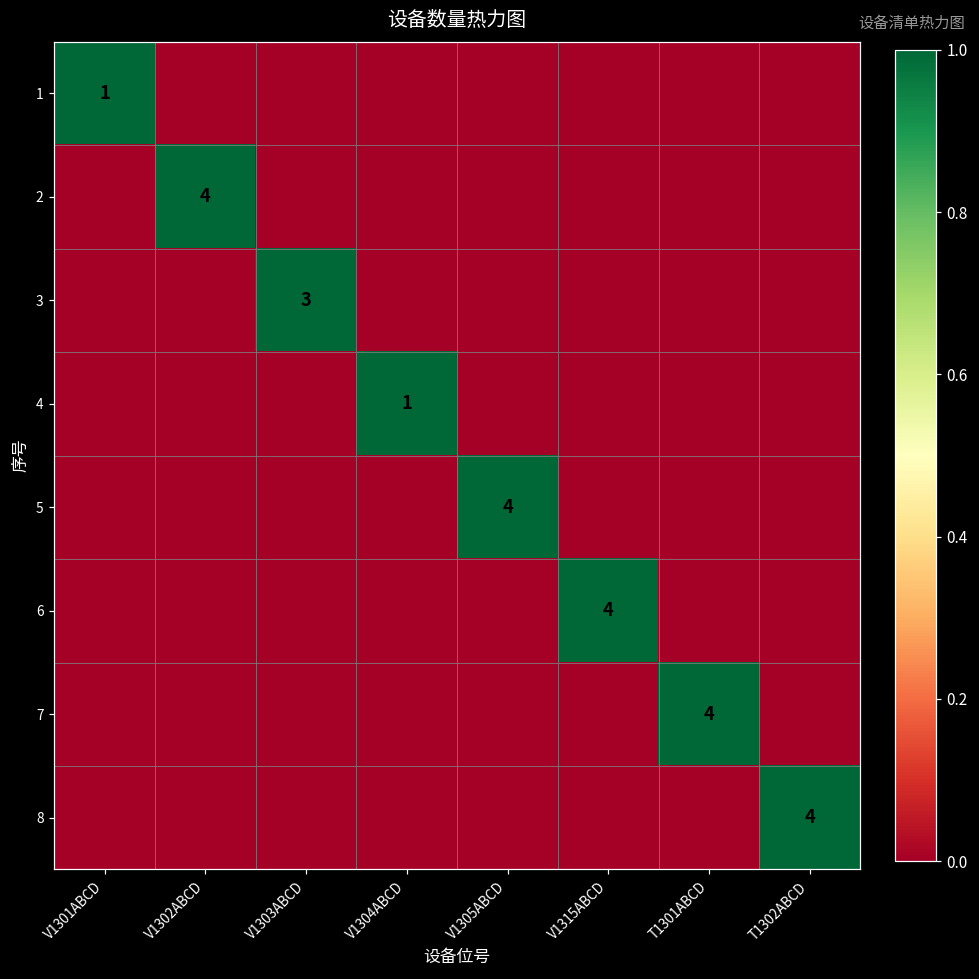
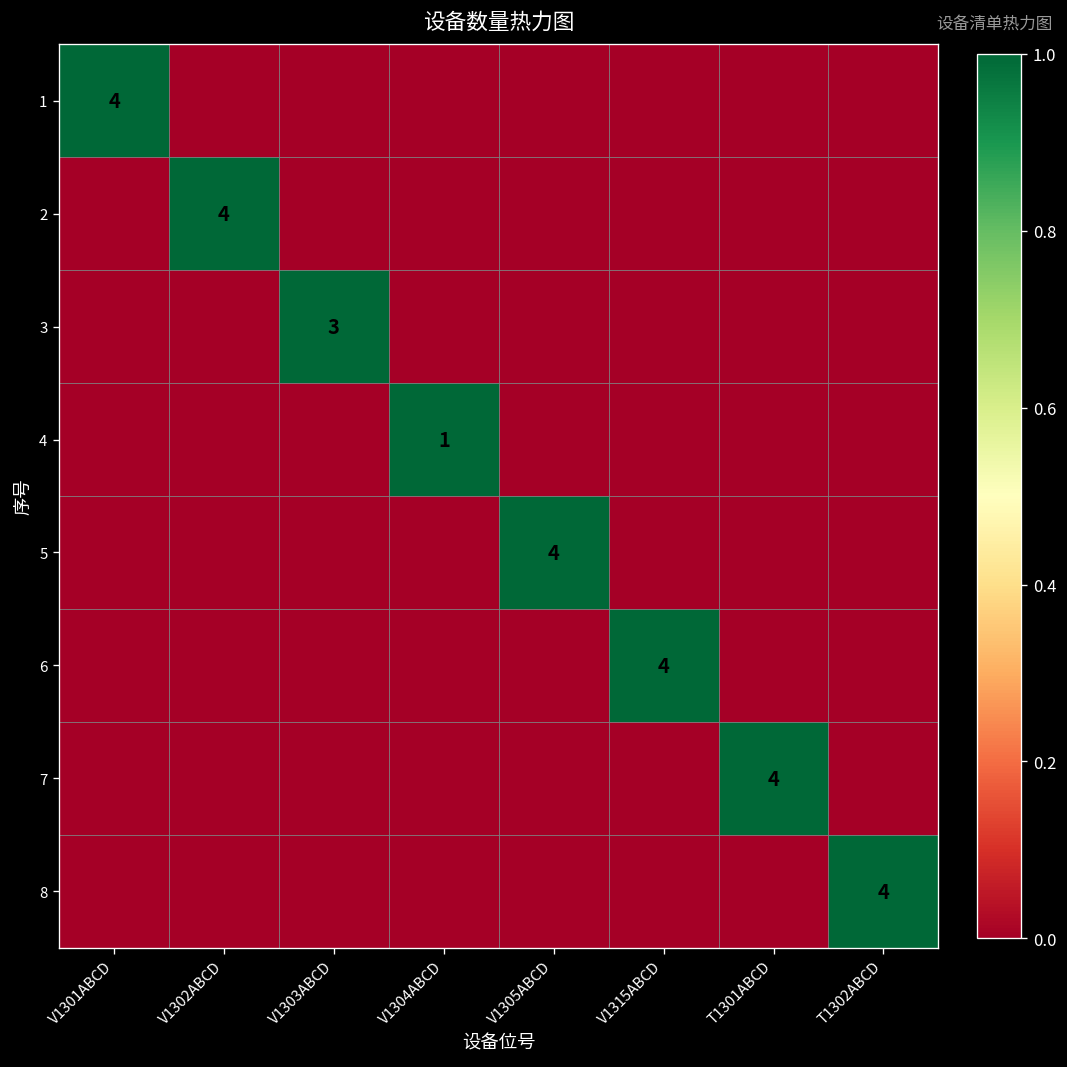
  {
    "1": {
-     "V1301ABCD": 1
+     "V1301ABCD": 4
    },
    "2": {
      "V1302ABCD": 4
    },
    "3": {
      "V1303ABCD": 3
    },
    "4": {
      "V1304ABCD": 1
    },
    "5": {
      "V1305ABCD": 4
    },
    "6": {
      "V1315ABCD": 4
    },
    "7": {
      "T1301ABCD": 4
    },
    "8": {
      "T1302ABCD": 4
    }
  }
